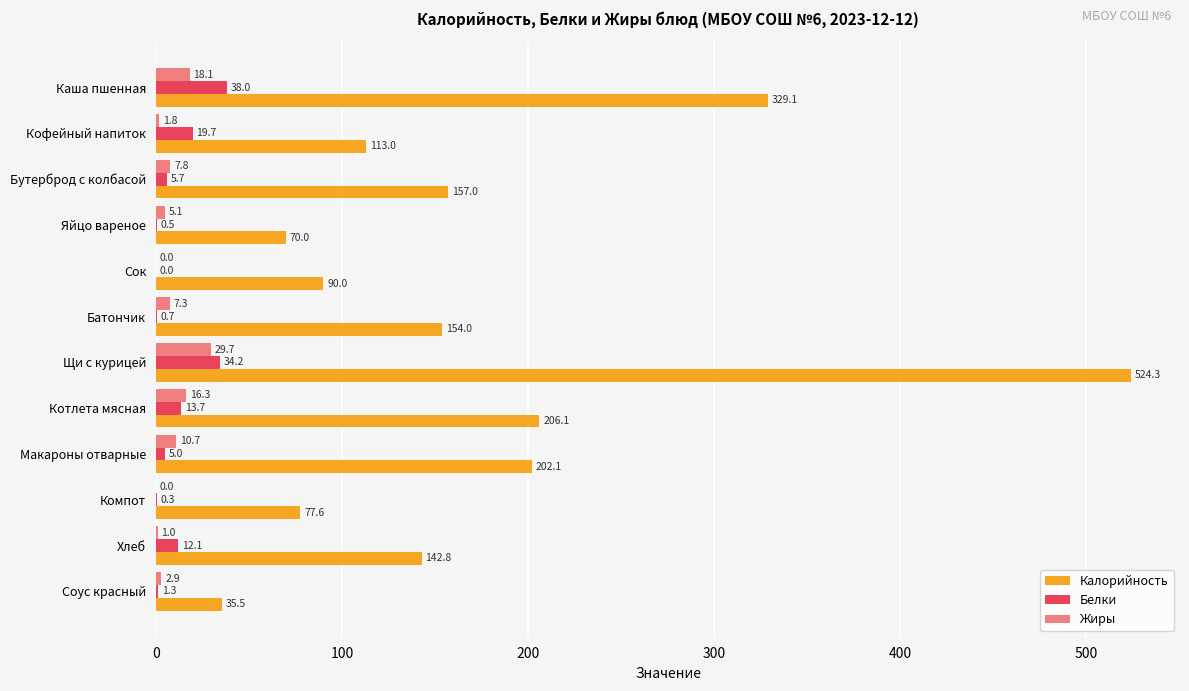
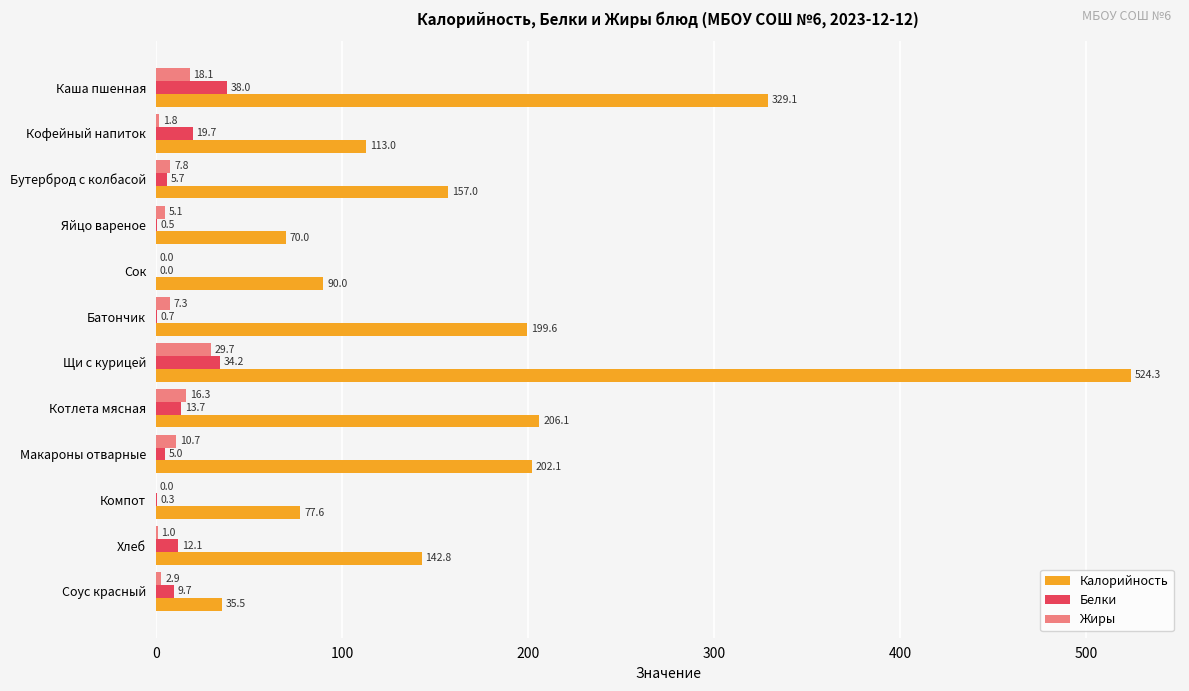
  {
    "Калорийность": {
      "Каша пшенная": 329.1,
      "Кофейный напиток": 113.0,
      "Бутерброд с колбасой": 157.0,
      "Яйцо вареное": 70.0,
      "Сок": 90.0,
-     "Батончик": 154.0,
+     "Батончик": 199.6,
      "Щи с курицей": 524.3,
      "Котлета мясная": 206.1,
      "Макароны отварные": 202.1,
      "Компот": 77.6,
      "Хлеб": 142.8,
      "Соус красный": 35.5
    },
    "Белки": {
      "Каша пшенная": 38.0,
      "Кофейный напиток": 19.7,
      "Бутерброд с колбасой": 5.7,
      "Яйцо вареное": 0.5,
      "Сок": 0.0,
      "Батончик": 0.7,
      "Щи с курицей": 34.2,
      "Котлета мясная": 13.7,
      "Макароны отварные": 5.0,
      "Компот": 0.3,
      "Хлеб": 12.1,
-     "Соус красный": 1.3
+     "Соус красный": 9.7
    },
    "Жиры": {
      "Каша пшенная": 18.1,
      "Кофейный напиток": 1.8,
      "Бутерброд с колбасой": 7.8,
      "Яйцо вареное": 5.1,
      "Сок": 0.0,
      "Батончик": 7.3,
      "Щи с курицей": 29.7,
      "Котлета мясная": 16.3,
      "Макароны отварные": 10.7,
      "Компот": 0.0,
      "Хлеб": 1.0,
      "Соус красный": 2.9
    }
  }
